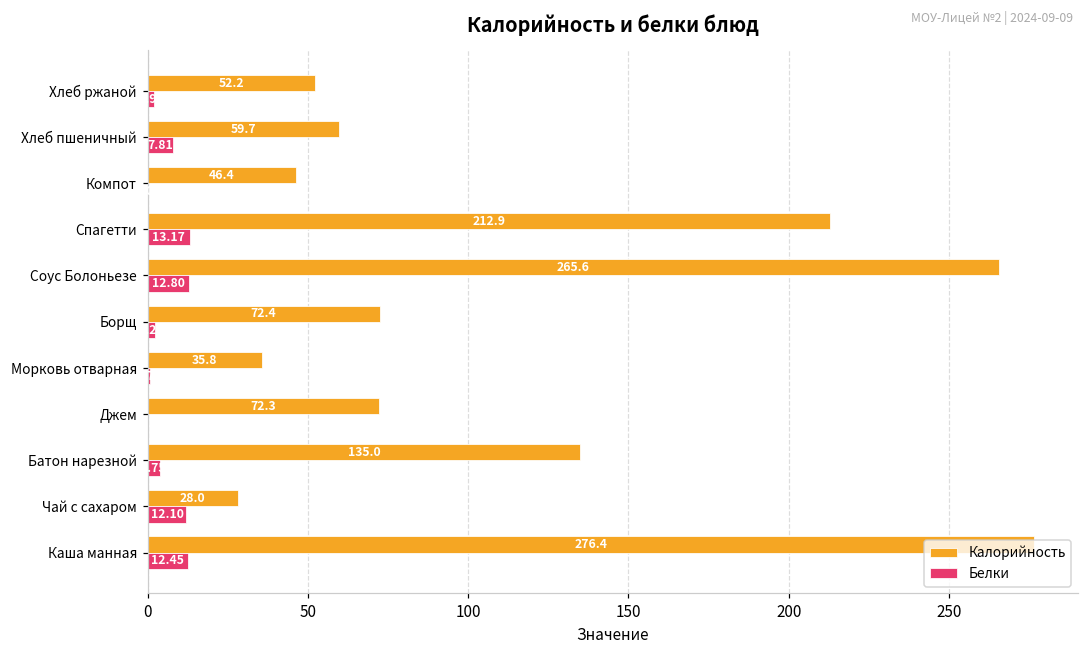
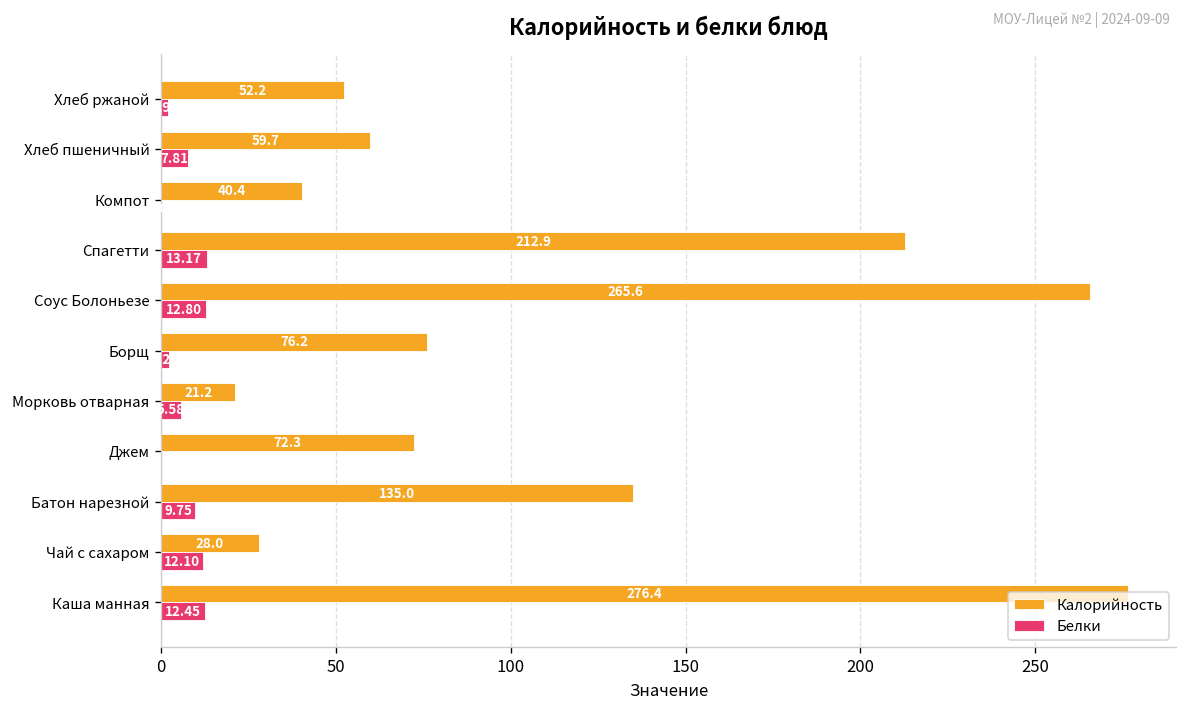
  {
    "Калорийность": {
      "Хлеб ржаной": 52.2,
      "Хлеб пшеничный": 59.7,
-     "Компот": 46.4,
+     "Компот": 40.4,
      "Спагетти": 212.9,
      "Соус Болоньезе": 265.6,
-     "Борщ": 72.4,
-     "Морковь отварная": 35.8,
+     "Борщ": 76.2,
+     "Морковь отварная": 21.2,
      "Джем": 72.3,
      "Батон нарезной": 135.0,
      "Чай с сахаром": 28.0
    },
    "Белки": {
      "Хлеб ржаной": 2,
      "Борщ": 2,
-     "Морковь отварная": 1,
+     "Морковь отварная": 6,
      "Джем": 0,
-     "Батон нарезной": 4
+     "Батон нарезной": 10
    }
  }
